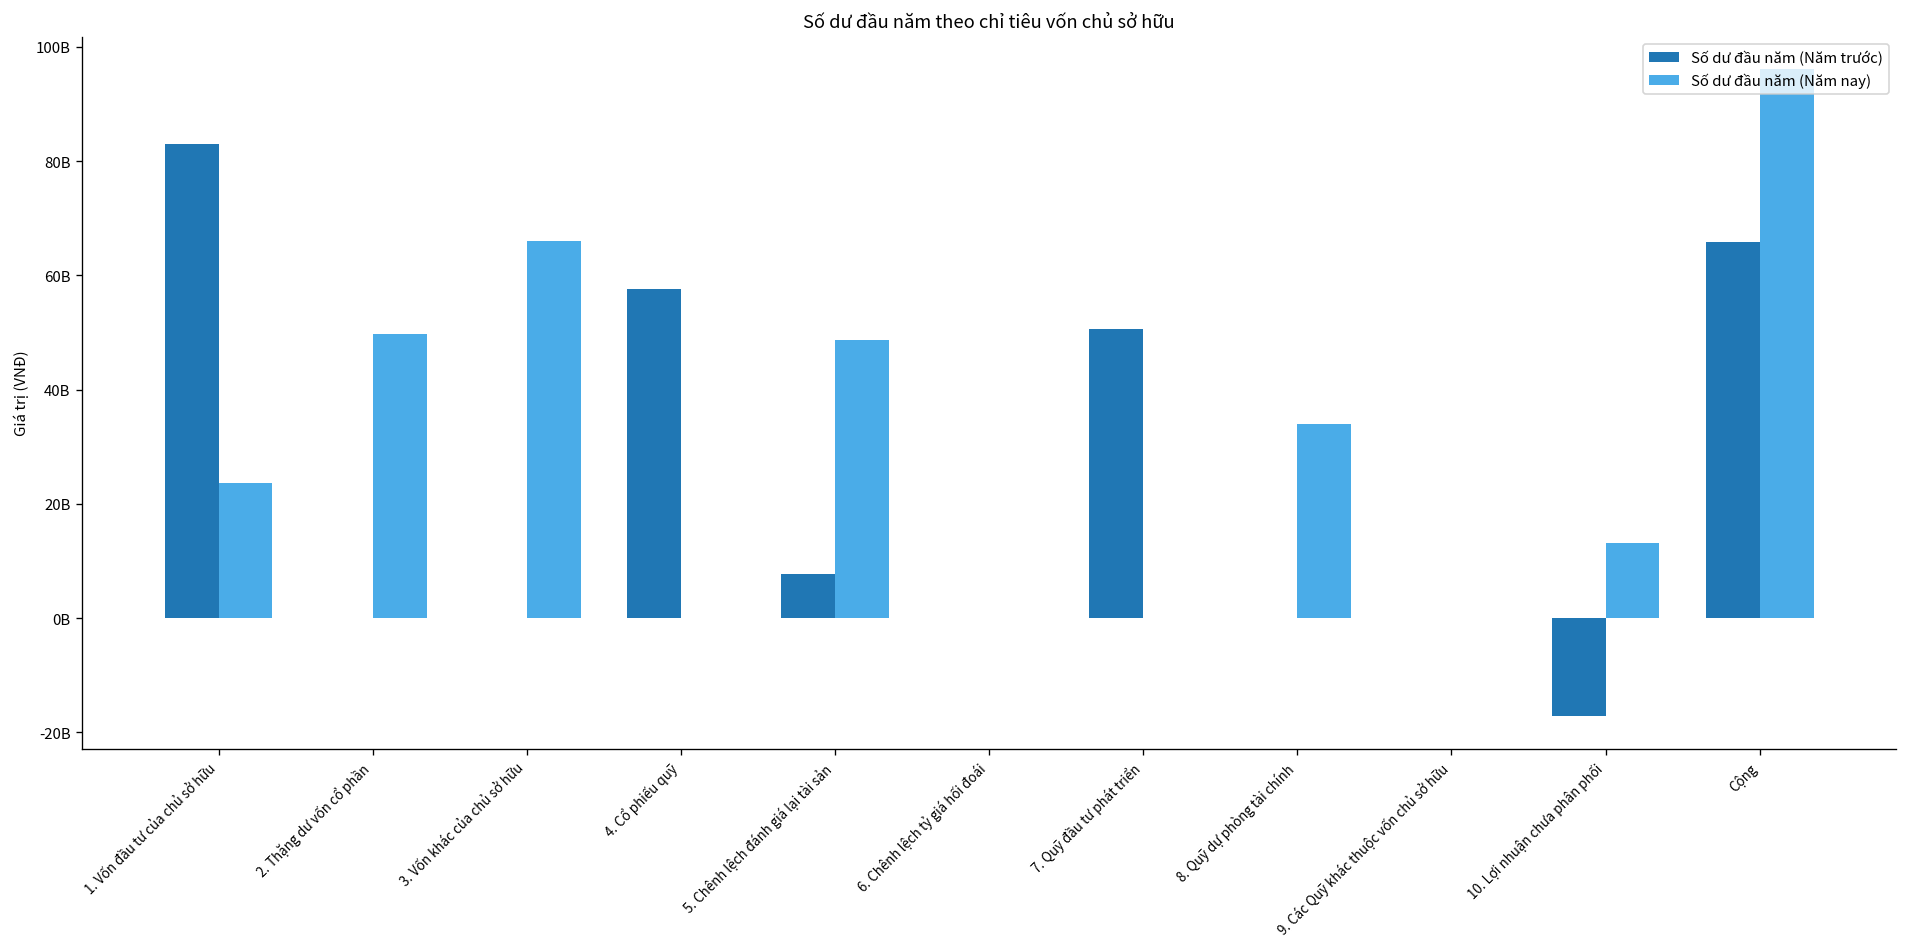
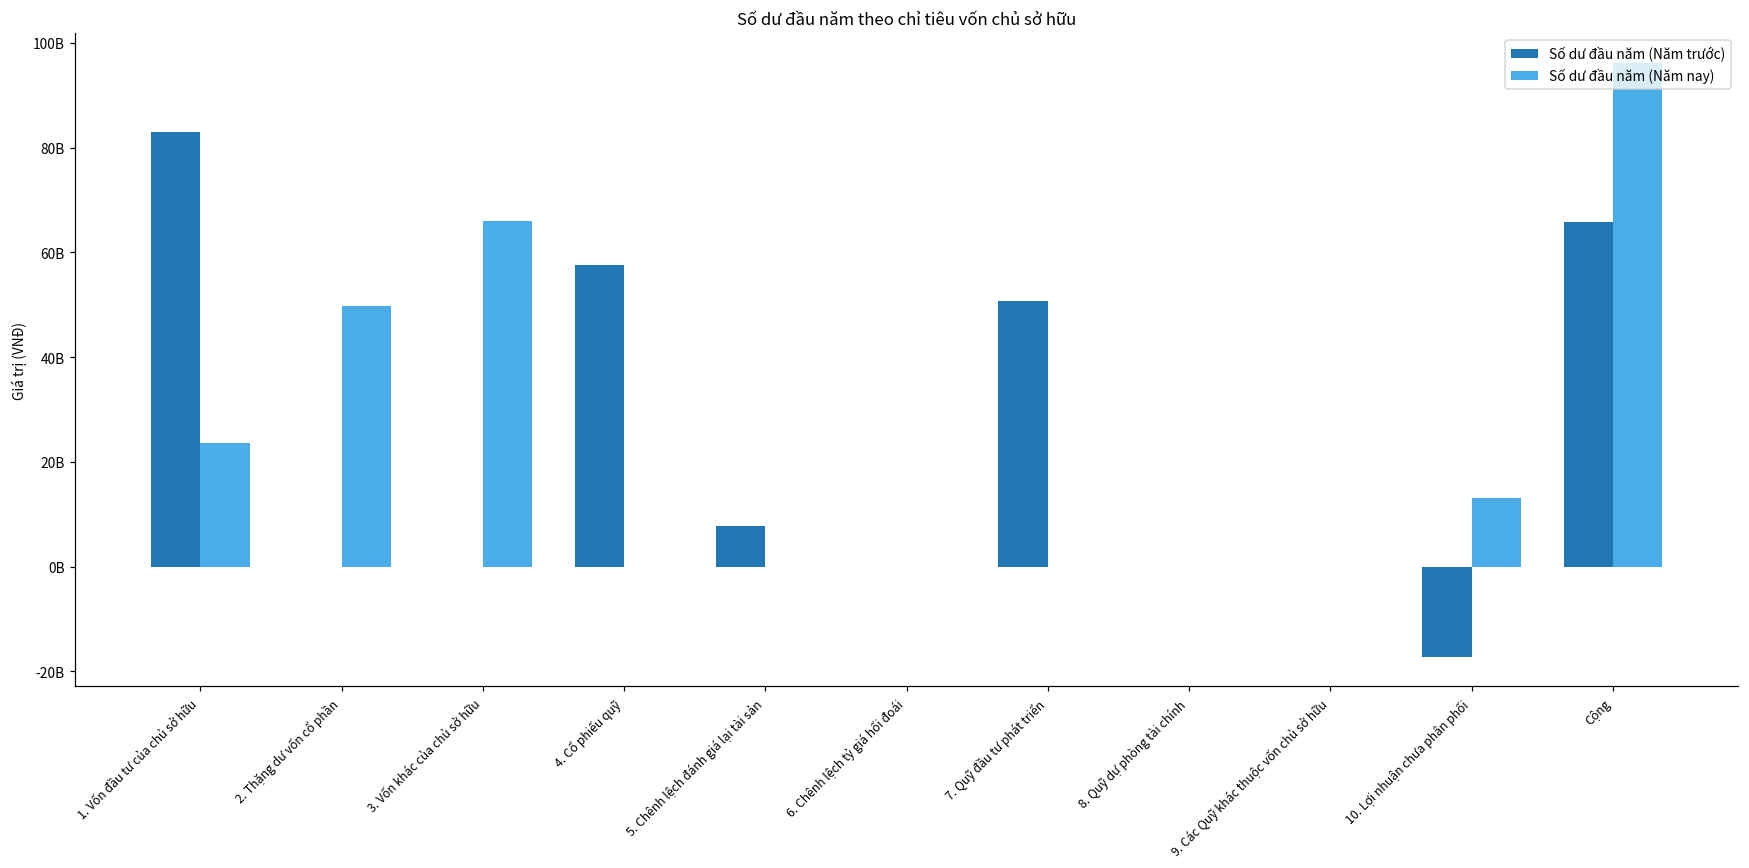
  {
    "Số dư đầu năm (Năm trước)": {
      "1. Vốn đầu tư của chủ sở hữu": 83000000000,
      "2. Thặng dư vốn cổ phần": 0,
      "3. Vốn khác của chủ sở hữu": 0,
      "4. Cổ phiếu quỹ": 58000000000,
      "5. Chênh lệch đánh giá lại tài sản": 8000000000,
      "6. Chênh lệch tỷ giá hối đoái": 0,
      "7. Quỹ đầu tư phát triển": 51000000000,
      "8. Quỹ dự phòng tài chính": 0,
      "9. Các Quỹ khác thuộc vốn chủ sở hữu": 0,
      "10. Lợi nhuận chưa phân phối": -17000000000,
      "Cộng": 66000000000
    },
    "Số dư đầu năm (Năm nay)": {
      "1. Vốn đầu tư của chủ sở hữu": 24000000000,
      "2. Thặng dư vốn cổ phần": 50000000000,
      "3. Vốn khác của chủ sở hữu": 66000000000,
      "4. Cổ phiếu quỹ": 0,
-     "5. Chênh lệch đánh giá lại tài sản": 49000000000,
+     "5. Chênh lệch đánh giá lại tài sản": 0,
      "6. Chênh lệch tỷ giá hối đoái": 0,
      "7. Quỹ đầu tư phát triển": 0,
-     "8. Quỹ dự phòng tài chính": 34000000000,
+     "8. Quỹ dự phòng tài chính": 0,
      "9. Các Quỹ khác thuộc vốn chủ sở hữu": 0,
      "10. Lợi nhuận chưa phân phối": 13000000000
    }
  }
